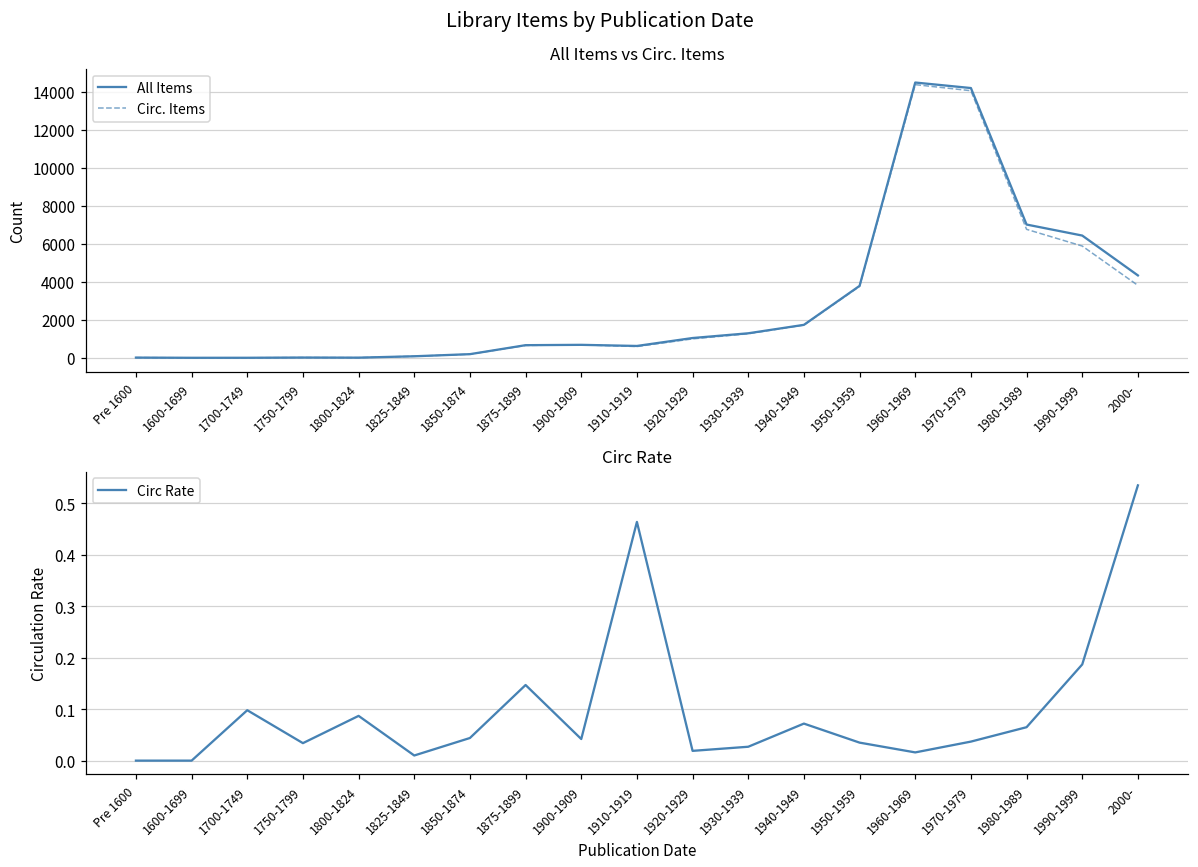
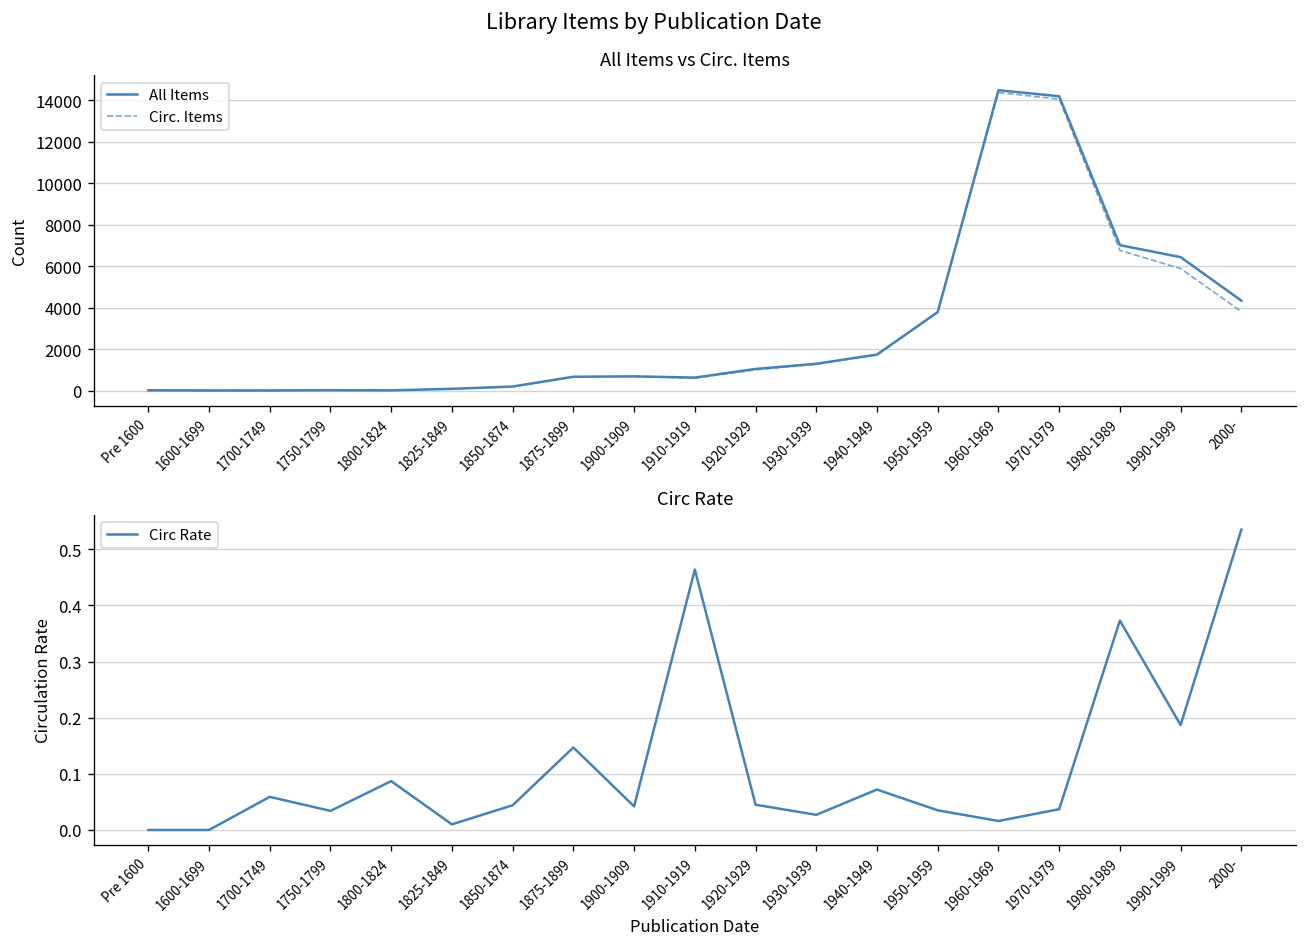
  {
    "Circ Rate": {
      "Pre 1600": 0.00,
      "1600-1699": 0.00,
-     "1700-1749": 0.10,
+     "1700-1749": 0.06,
      "1750-1799": 0.03,
      "1800-1824": 0.09,
      "1825-1849": 0.01,
      "1850-1874": 0.04,
      "1875-1899": 0.15,
      "1900-1909": 0.04,
      "1910-1919": 0.46,
-     "1920-1929": 0.02,
+     "1920-1929": 0.05,
      "1930-1939": 0.03,
      "1940-1949": 0.07,
      "1950-1959": 0.04,
      "1960-1969": 0.02,
      "1970-1979": 0.04,
-     "1980-1989": 0.07,
+     "1980-1989": 0.37,
      "1990-1999": 0.19,
      "2000-": 0.54
    }
  }
